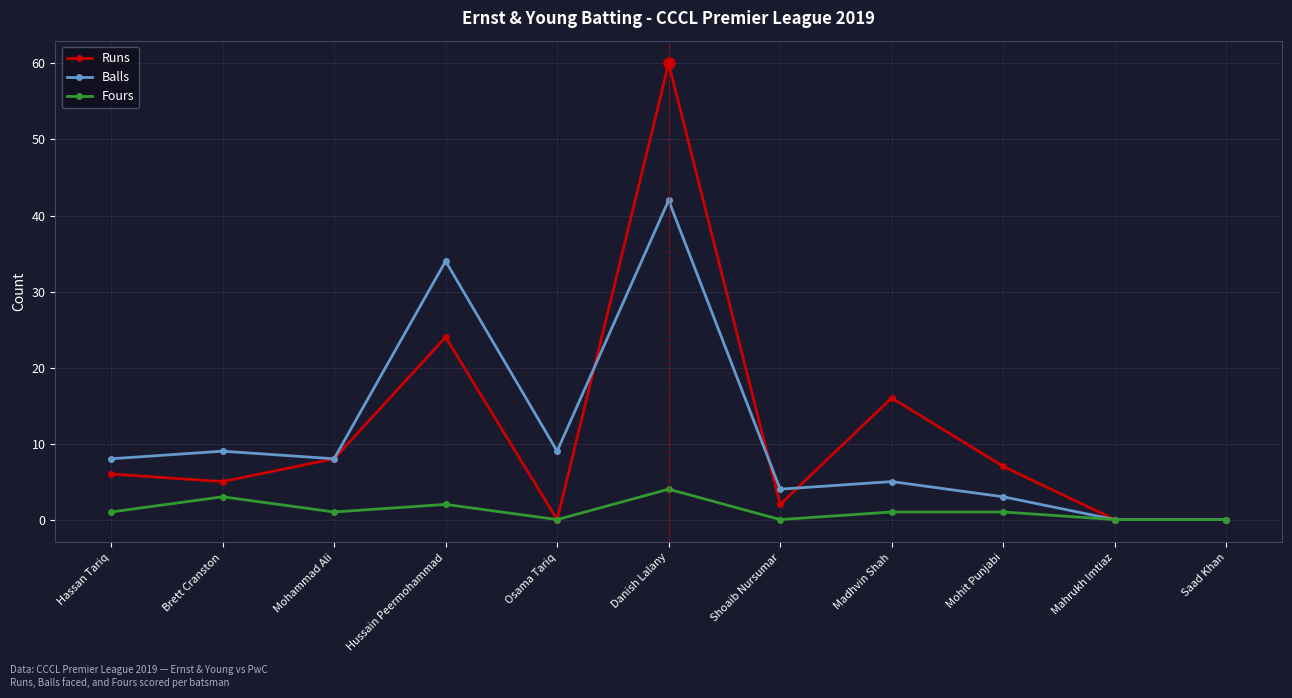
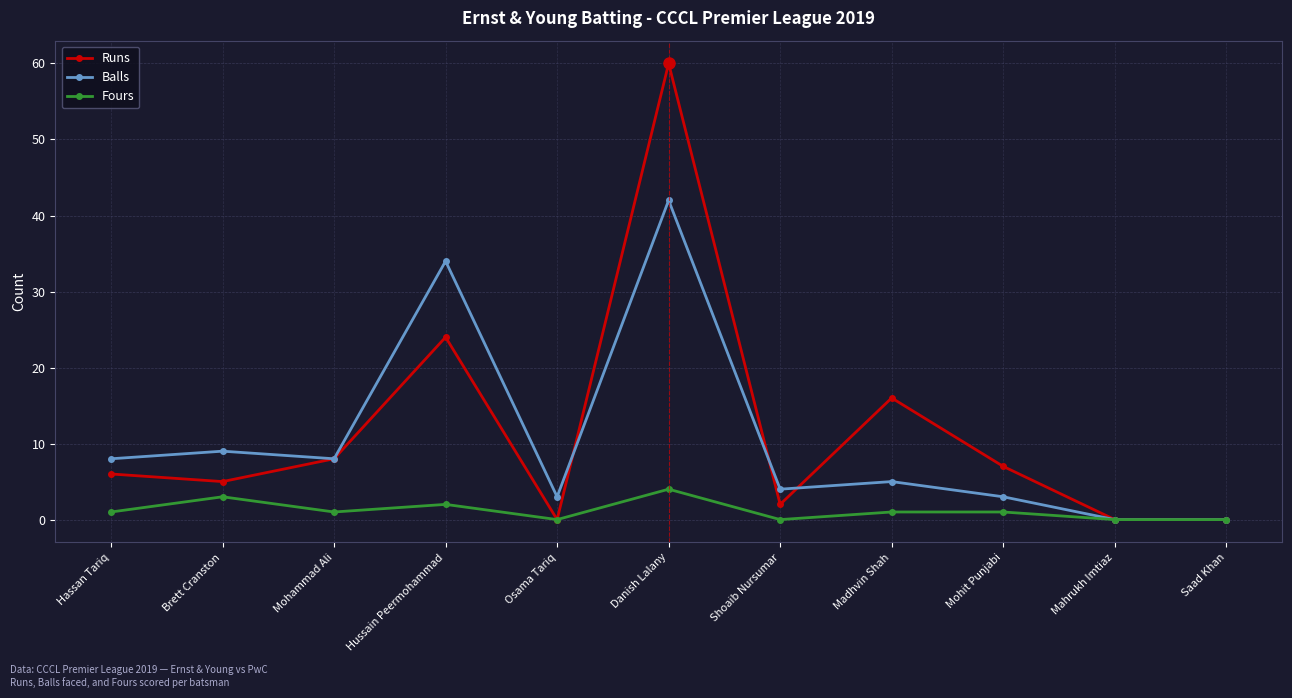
  {
    "Balls": {
      "Hassan Tariq": 8,
      "Brett Cranston": 9,
      "Hussain Peermohammad": 34,
-     "Osama Tariq": 9,
+     "Osama Tariq": 3,
      "Danish Lalany": 42,
      "Shoaib Nursumar": 4,
      "Madhvin Shah": 5,
      "Mohit Punjabi": 3
    },
    "Fours": {
      "Hassan Tariq": 1,
      "Brett Cranston": 3,
      "Mohammad Ali": 1,
      "Hussain Peermohammad": 2,
      "Danish Lalany": 4,
      "Shoaib Nursumar": 0,
      "Madhvin Shah": 1,
      "Mohit Punjabi": 1
    }
  }
